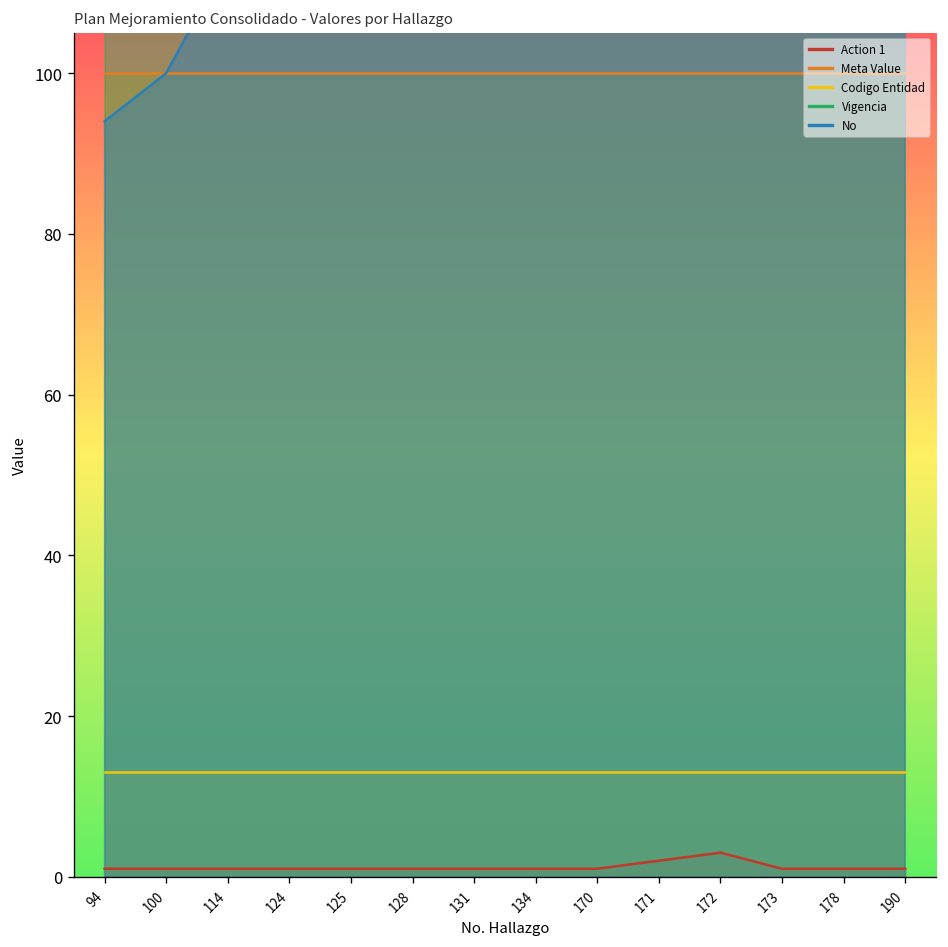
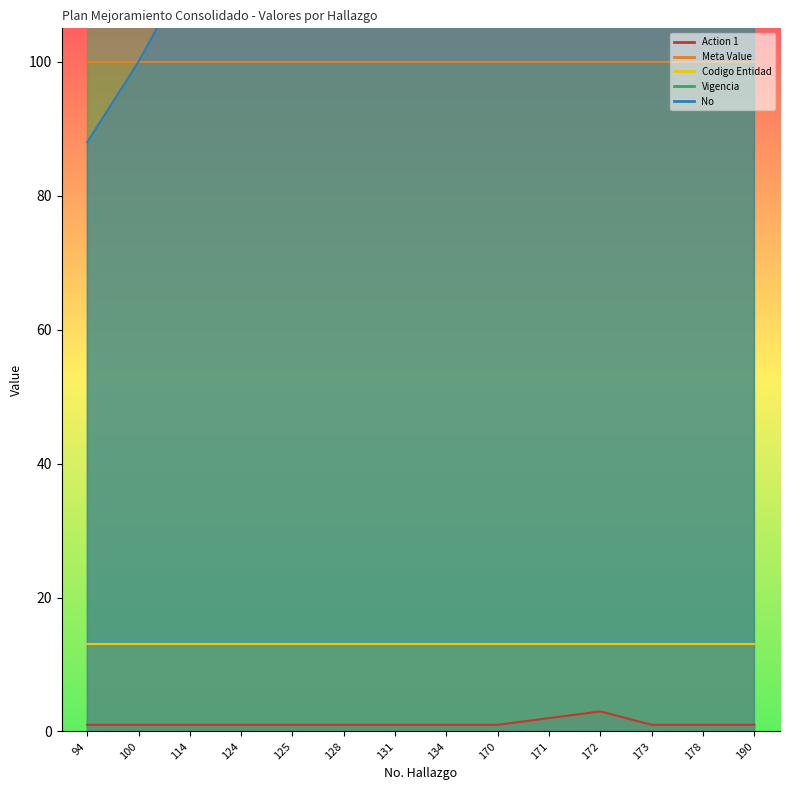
  {
    "No": {
-     "94": 94
+     "94": 88
    }
  }
